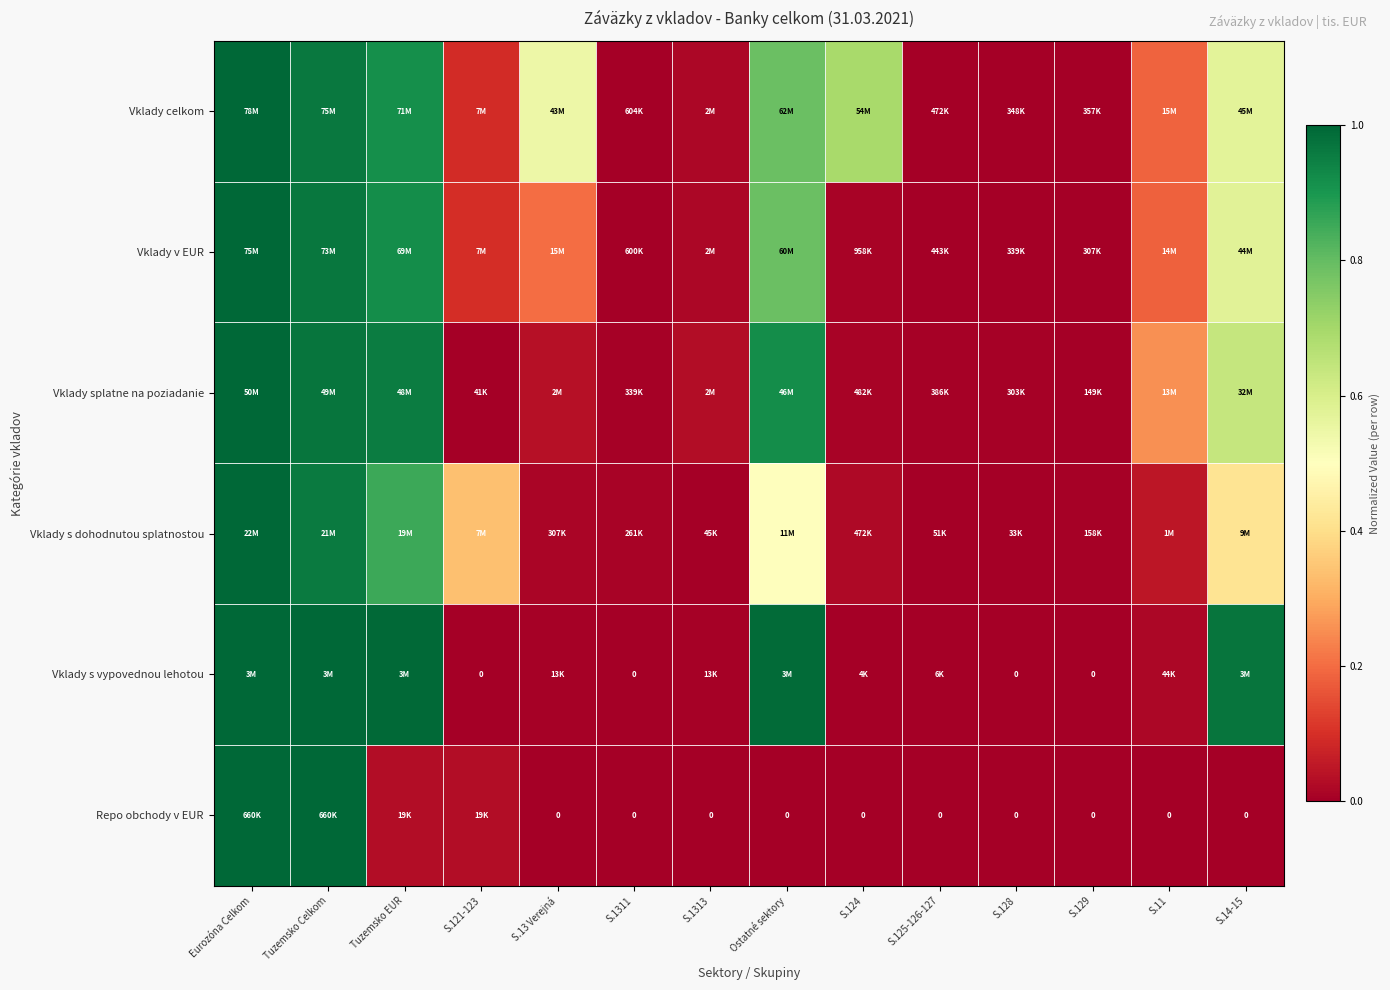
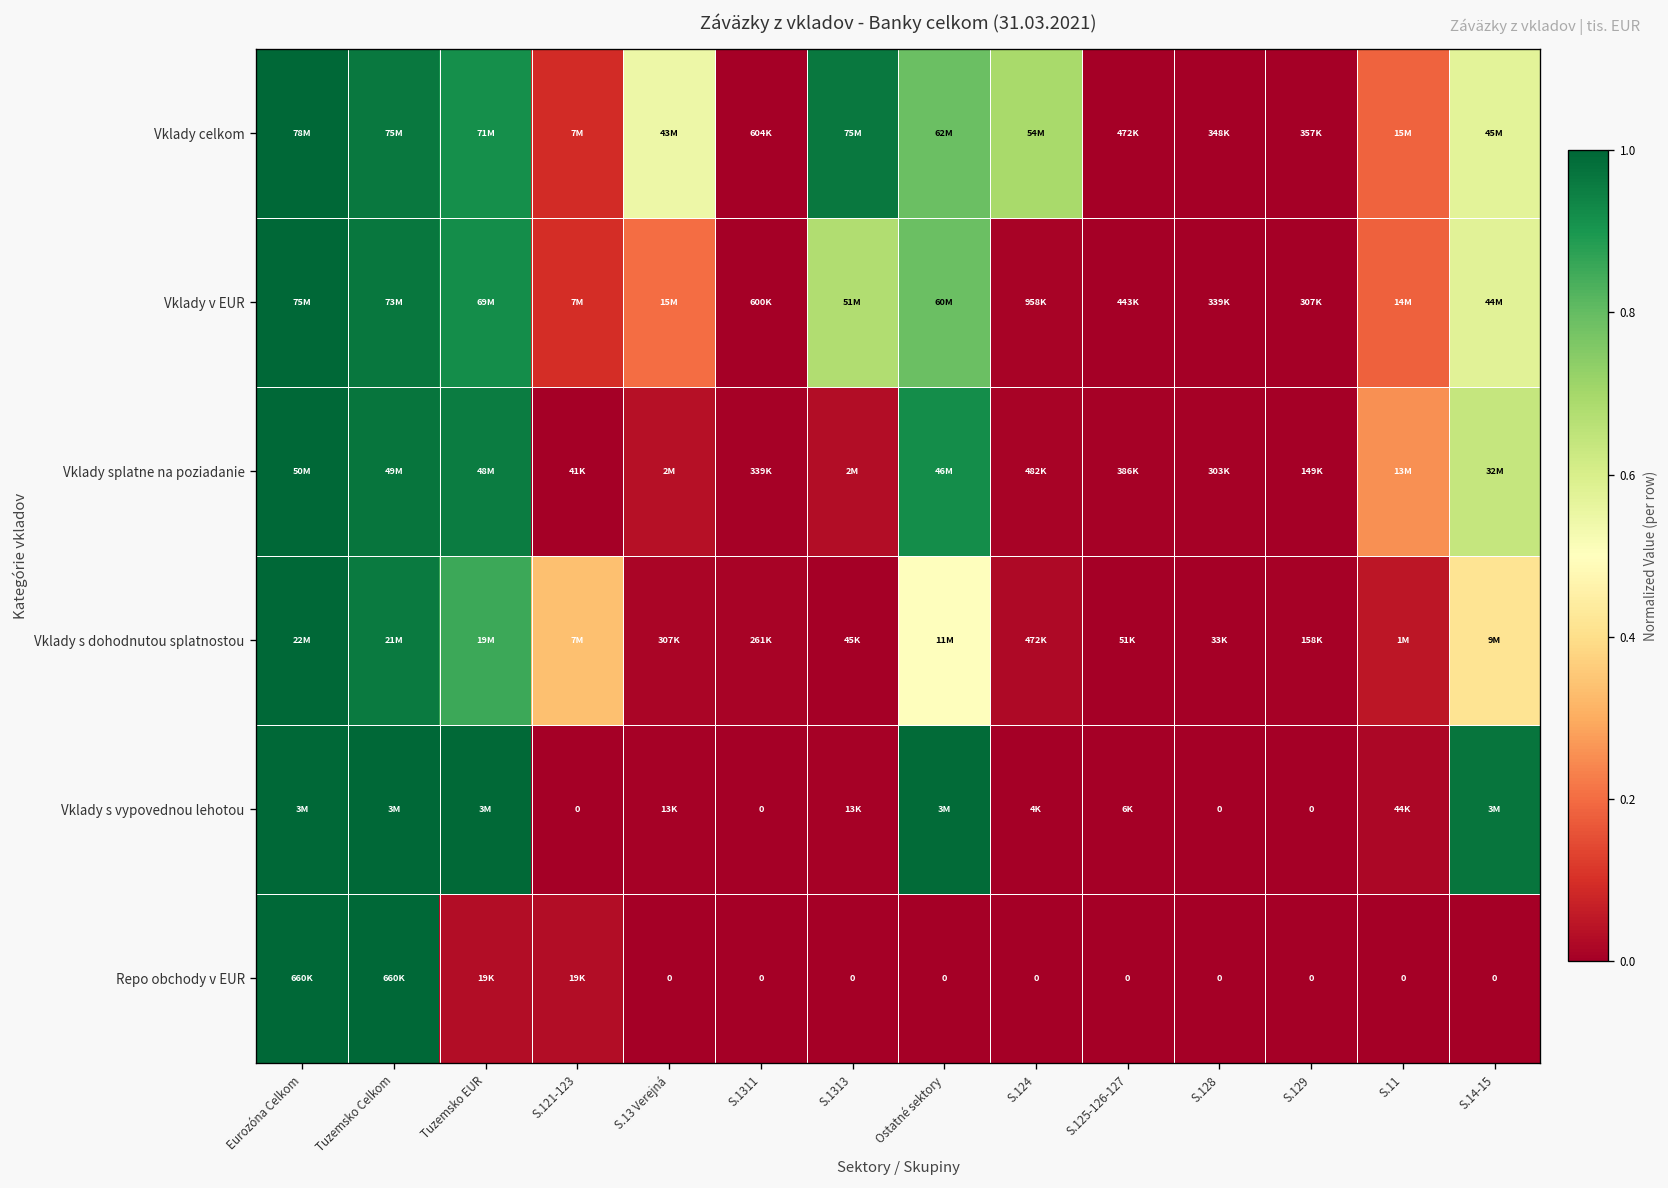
  {
    "Vklady celkom": {
      "Eurozóna Celkom": "78M",
      "Tuzemsko Celkom": "75M",
      "Tuzemsko EUR": "71M",
      "S.121-123": "7M",
      "S.13 Verejná": "43M",
      "S.1311": "604K",
-     "S.1313": "2M",
+     "S.1313": "75M",
      "Ostatné sektory": "62M",
      "S.124": "54M",
      "S.125-126-127": "472K",
      "S.128": "348K",
      "S.129": "357K",
      "S.11": "15M",
      "S.14-15": "45M"
    },
    "Vklady v EUR": {
      "Eurozóna Celkom": "75M",
      "Tuzemsko Celkom": "73M",
      "Tuzemsko EUR": "69M",
      "S.121-123": "7M",
      "S.13 Verejná": "15M",
      "S.1311": "600K",
-     "S.1313": "2M",
+     "S.1313": "51M",
      "Ostatné sektory": "60M",
      "S.124": "958K",
      "S.125-126-127": "443K",
      "S.128": "339K",
      "S.129": "307K",
      "S.11": "14M",
      "S.14-15": "44M"
    },
    "Vklady splatne na poziadanie": {
      "Eurozóna Celkom": "50M",
      "Tuzemsko Celkom": "49M",
      "Tuzemsko EUR": "48M",
      "S.121-123": "41K",
      "S.13 Verejná": "2M",
      "S.1311": "339K",
      "S.1313": "2M",
      "Ostatné sektory": "46M",
      "S.124": "482K",
      "S.125-126-127": "386K",
      "S.128": "303K",
      "S.129": "149K",
      "S.11": "13M",
      "S.14-15": "32M"
    },
    "Vklady s dohodnutou splatnostou": {
      "Eurozóna Celkom": "22M",
      "Tuzemsko Celkom": "21M",
      "Tuzemsko EUR": "19M",
      "S.121-123": "7M",
      "S.13 Verejná": "307K",
      "S.1311": "261K",
      "S.1313": "45K",
      "Ostatné sektory": "11M",
      "S.124": "472K",
      "S.125-126-127": "51K",
      "S.128": "33K",
      "S.129": "158K",
      "S.11": "1M",
      "S.14-15": "9M"
    },
    "Vklady s vypovednou lehotou": {
      "Eurozóna Celkom": "3M",
      "Tuzemsko Celkom": "3M",
      "Tuzemsko EUR": "3M",
      "S.121-123": "0",
      "S.13 Verejná": "13K",
      "S.1311": "0",
      "S.1313": "13K",
      "Ostatné sektory": "3M",
      "S.124": "4K",
      "S.125-126-127": "6K",
      "S.128": "0",
      "S.129": "0",
      "S.11": "44K",
      "S.14-15": "3M"
    },
    "Repo obchody v EUR": {
      "Eurozóna Celkom": "660K",
      "Tuzemsko Celkom": "660K",
      "Tuzemsko EUR": "19K",
      "S.121-123": "19K",
      "S.13 Verejná": "0",
      "S.1311": "0",
      "S.1313": "0",
      "Ostatné sektory": "0",
      "S.124": "0",
      "S.125-126-127": "0",
      "S.128": "0",
      "S.129": "0",
      "S.11": "0",
      "S.14-15": "0"
    }
  }
